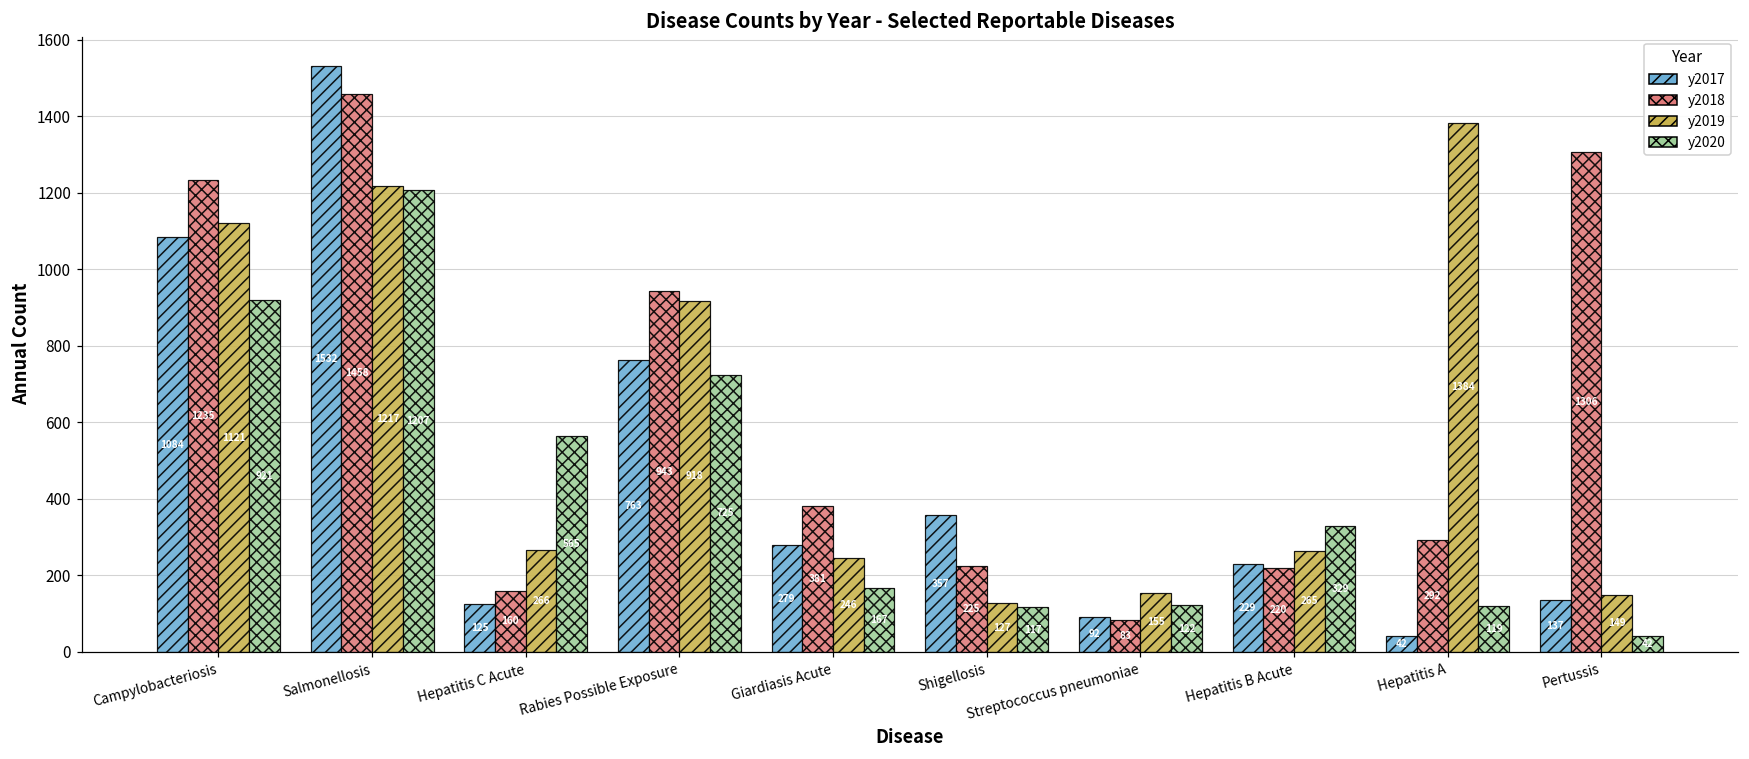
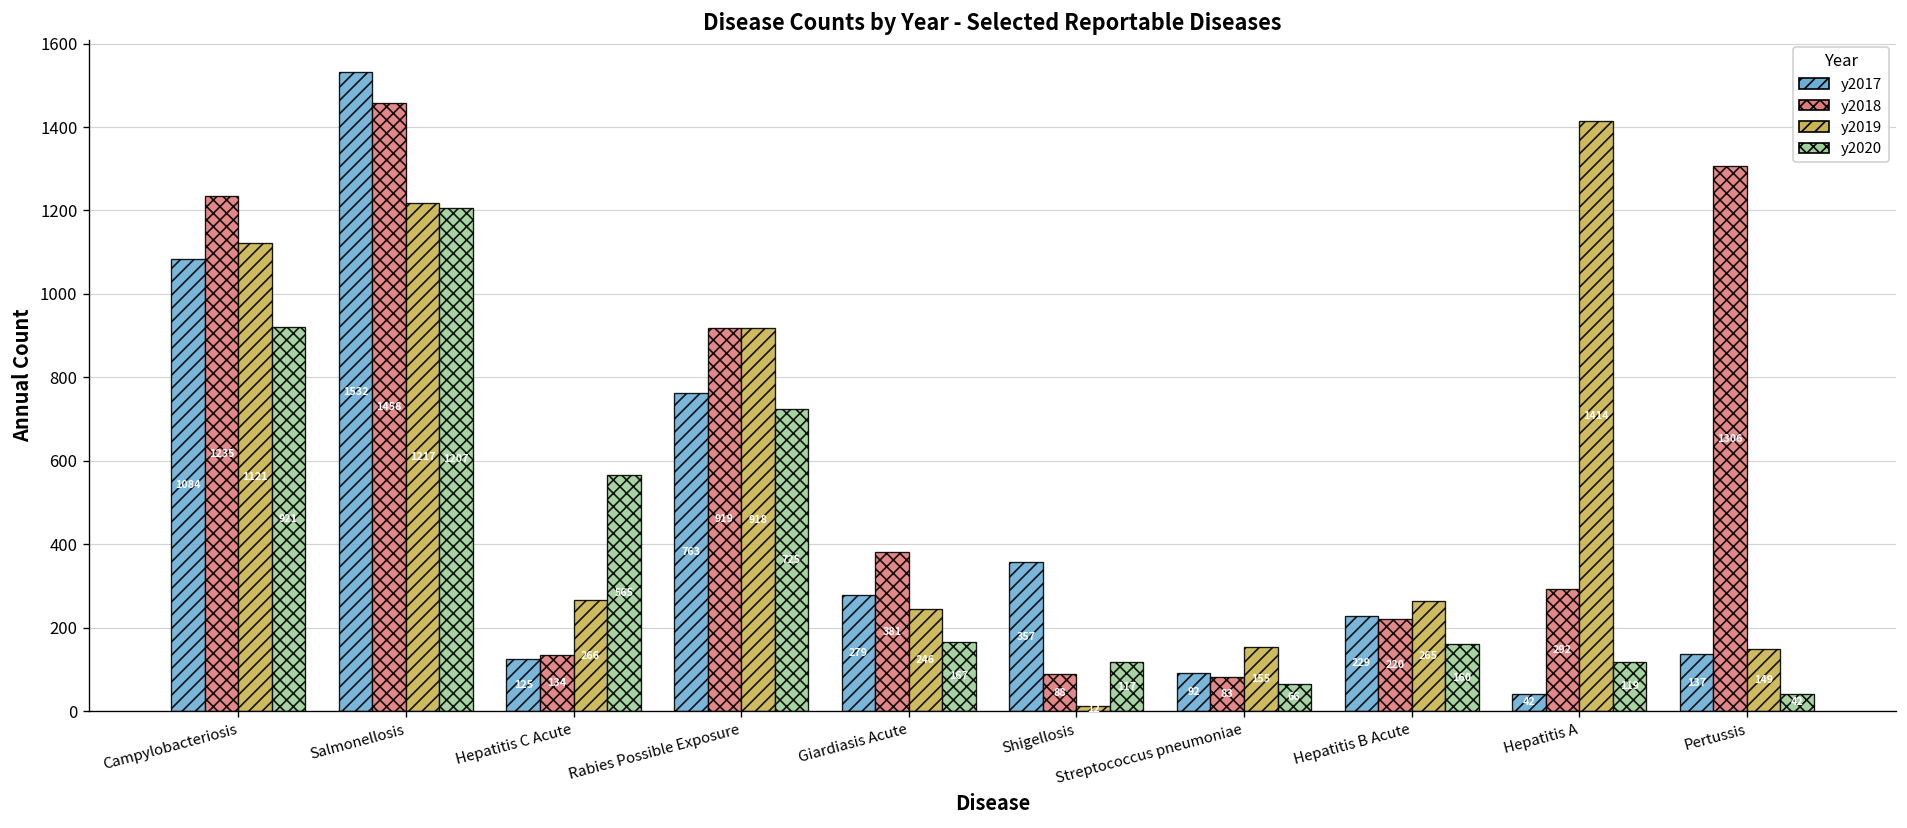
  {
    "y2017": {
      "Campylobacteriosis": 1084,
      "Salmonellosis": 1532,
      "Hepatitis C Acute": 125,
      "Rabies Possible Exposure": 763,
      "Giardiasis Acute": 279,
      "Shigellosis": 357,
      "Streptococcus pneumoniae": 92,
      "Hepatitis B Acute": 229,
      "Hepatitis A": 42,
      "Pertussis": 137
    },
    "y2018": {
      "Campylobacteriosis": 1235,
      "Salmonellosis": 1458,
-     "Hepatitis C Acute": 160,
-     "Rabies Possible Exposure": 943,
+     "Hepatitis C Acute": 134,
+     "Rabies Possible Exposure": 919,
      "Giardiasis Acute": 381,
-     "Shigellosis": 225,
+     "Shigellosis": 88,
      "Streptococcus pneumoniae": 83,
      "Hepatitis B Acute": 220,
      "Hepatitis A": 292,
      "Pertussis": 1306
    },
    "y2019": {
      "Campylobacteriosis": 1121,
      "Salmonellosis": 1217,
      "Hepatitis C Acute": 266,
      "Rabies Possible Exposure": 918,
      "Giardiasis Acute": 246,
-     "Shigellosis": 127,
+     "Shigellosis": 12,
      "Streptococcus pneumoniae": 155,
      "Hepatitis B Acute": 265,
-     "Hepatitis A": 1384,
+     "Hepatitis A": 1414,
      "Pertussis": 149
    },
    "y2020": {
      "Campylobacteriosis": 921,
      "Salmonellosis": 1207,
      "Hepatitis C Acute": 565,
      "Rabies Possible Exposure": 725,
      "Giardiasis Acute": 167,
      "Shigellosis": 117,
-     "Streptococcus pneumoniae": 122,
-     "Hepatitis B Acute": 329,
+     "Streptococcus pneumoniae": 66,
+     "Hepatitis B Acute": 160,
      "Hepatitis A": 119,
      "Pertussis": 42
    }
  }
